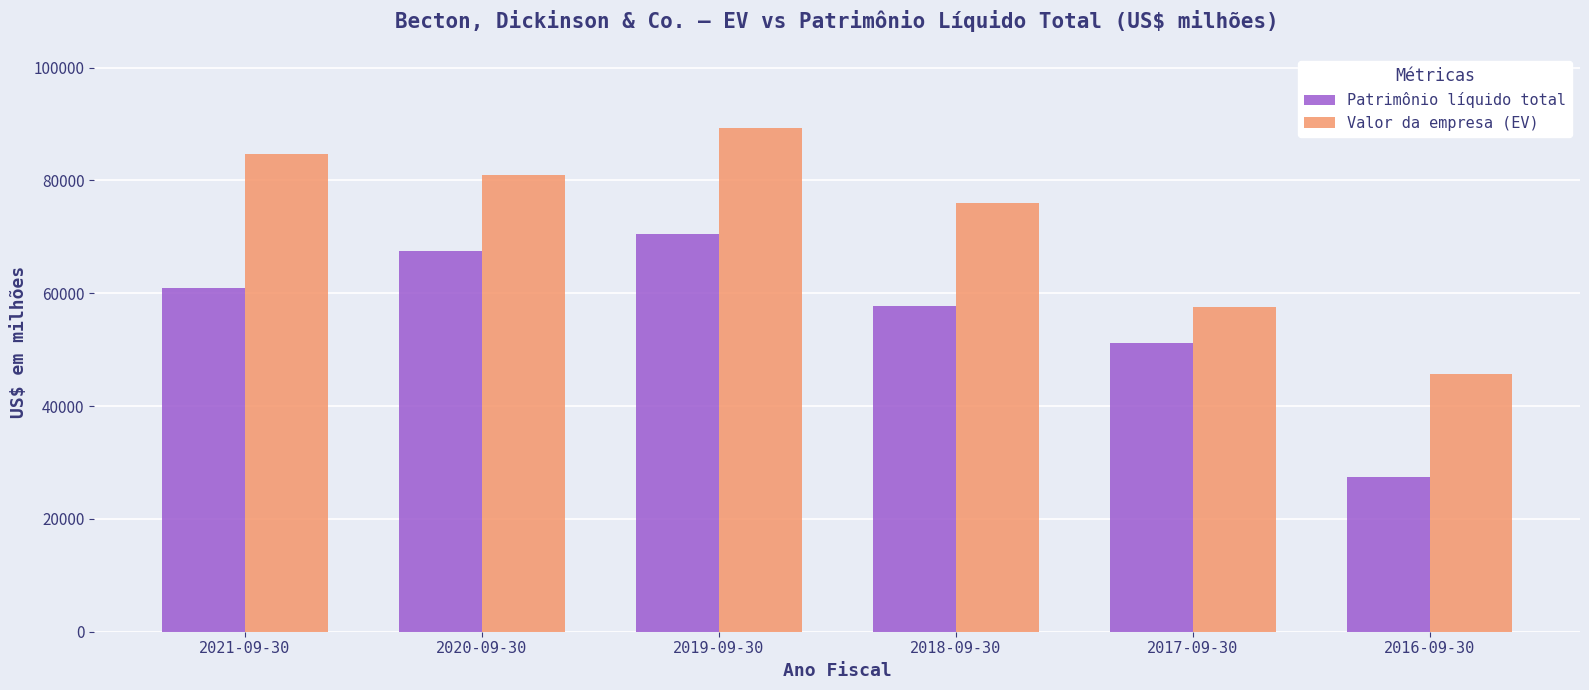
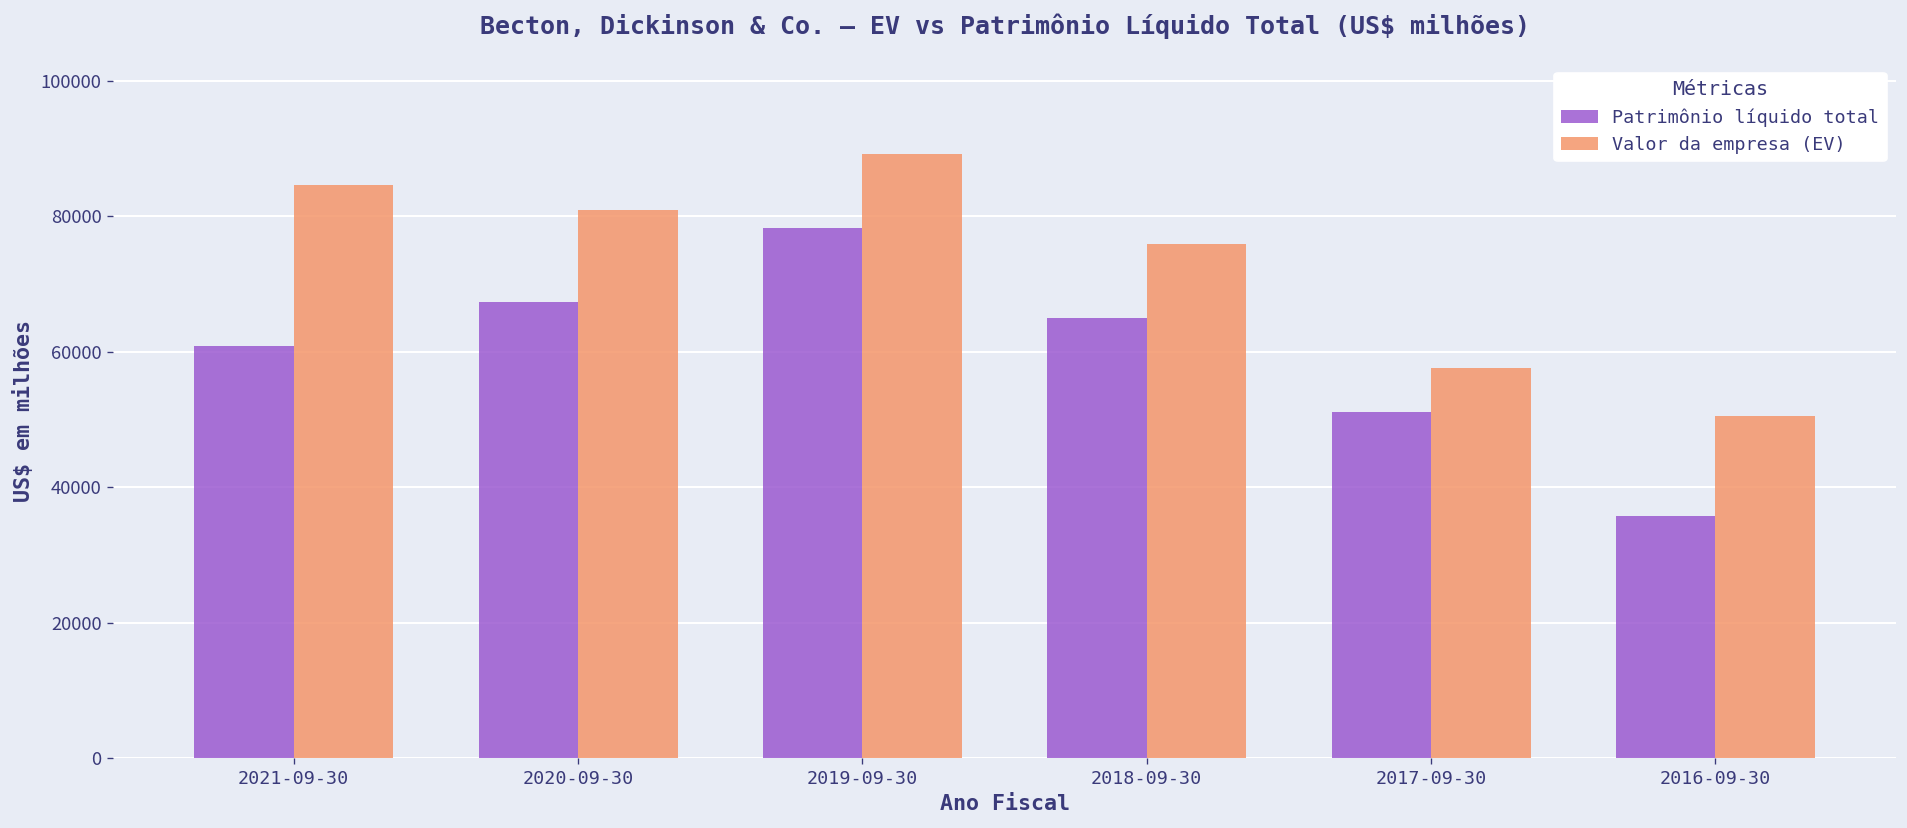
  {
    "Patrimônio líquido total": {
      "2021-09-30": 61000,
      "2020-09-30": 67000,
-     "2019-09-30": 70000,
-     "2018-09-30": 58000,
+     "2019-09-30": 78000,
+     "2018-09-30": 65000,
      "2017-09-30": 51000,
-     "2016-09-30": 27000
+     "2016-09-30": 36000
    },
    "Valor da empresa (EV)": {
      "2021-09-30": 85000,
      "2020-09-30": 81000,
      "2019-09-30": 89000,
      "2018-09-30": 76000,
      "2017-09-30": 58000,
-     "2016-09-30": 46000
+     "2016-09-30": 51000
    }
  }
